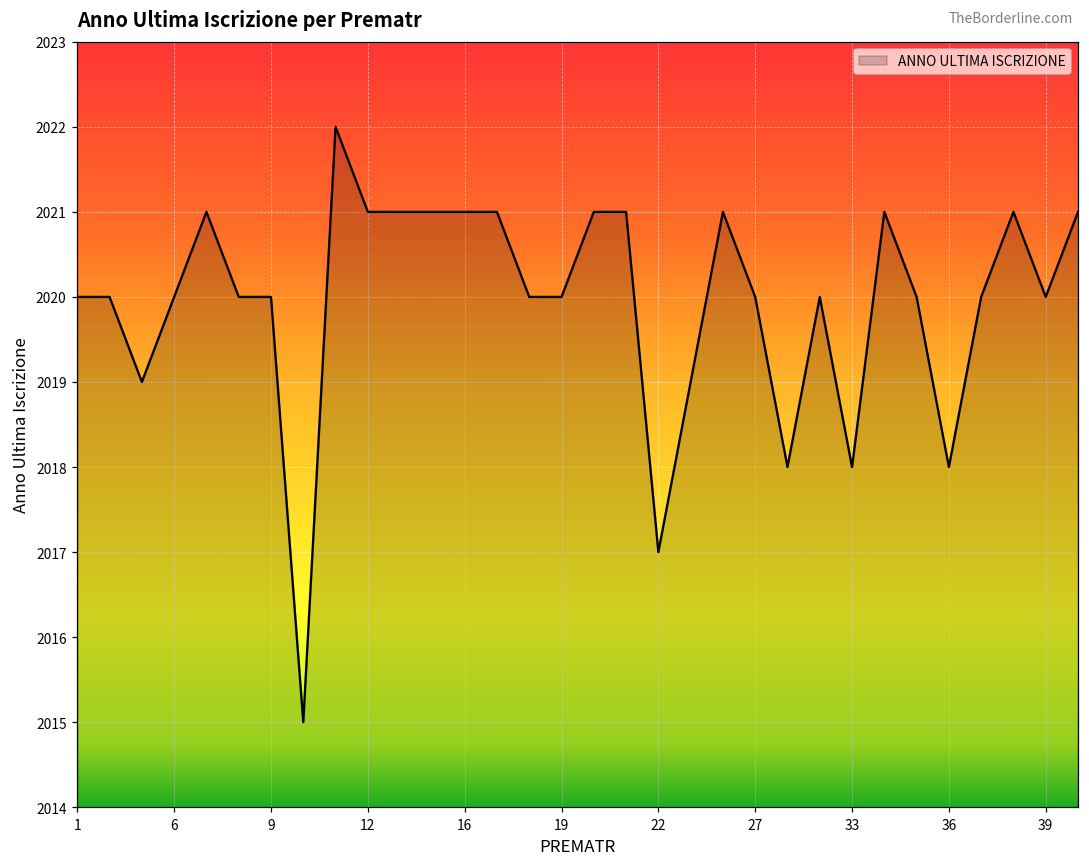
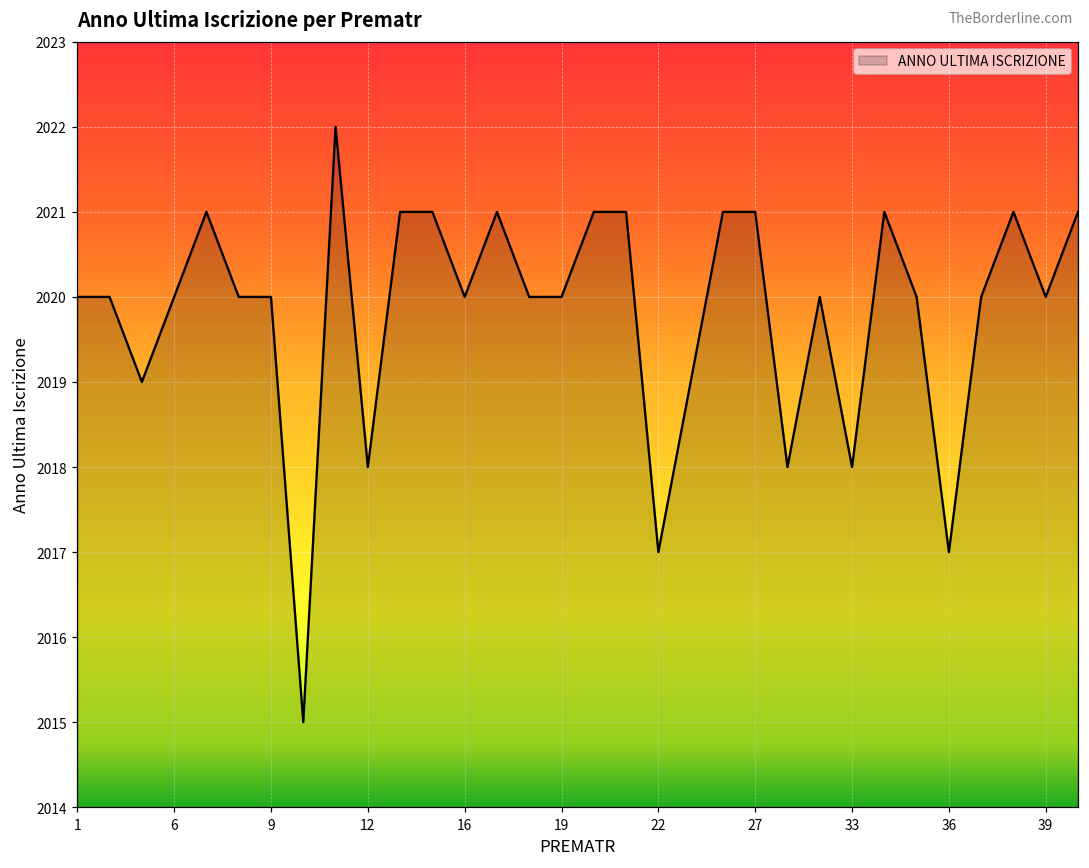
  {
    "1": 2020,
    "6": 2020,
    "9": 2020,
-   "12": 2021,
-   "16": 2021,
+   "12": 2018,
+   "16": 2020,
    "19": 2020,
    "22": 2017,
-   "27": 2020,
+   "27": 2021,
    "33": 2018,
-   "36": 2018,
+   "36": 2017,
    "39": 2020
  }
